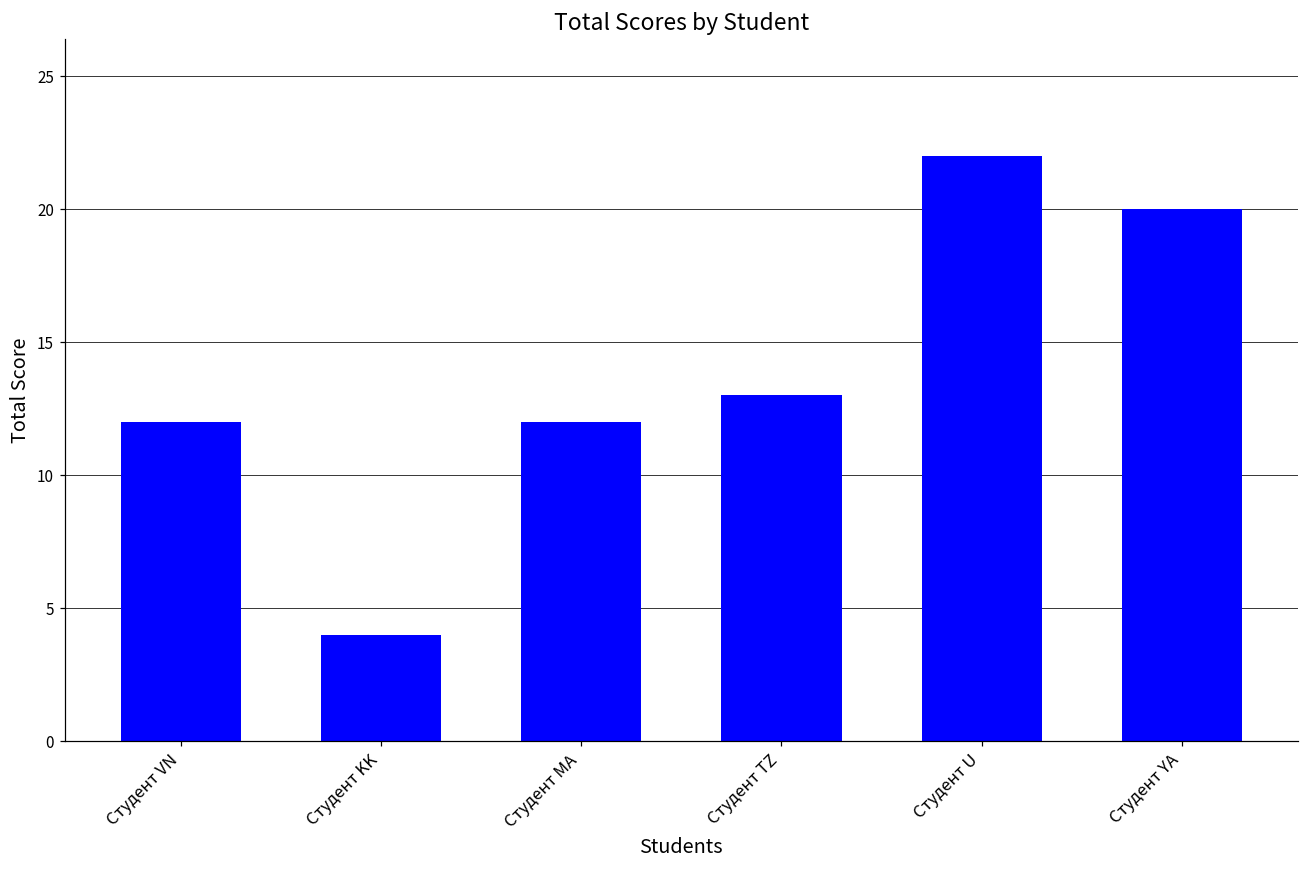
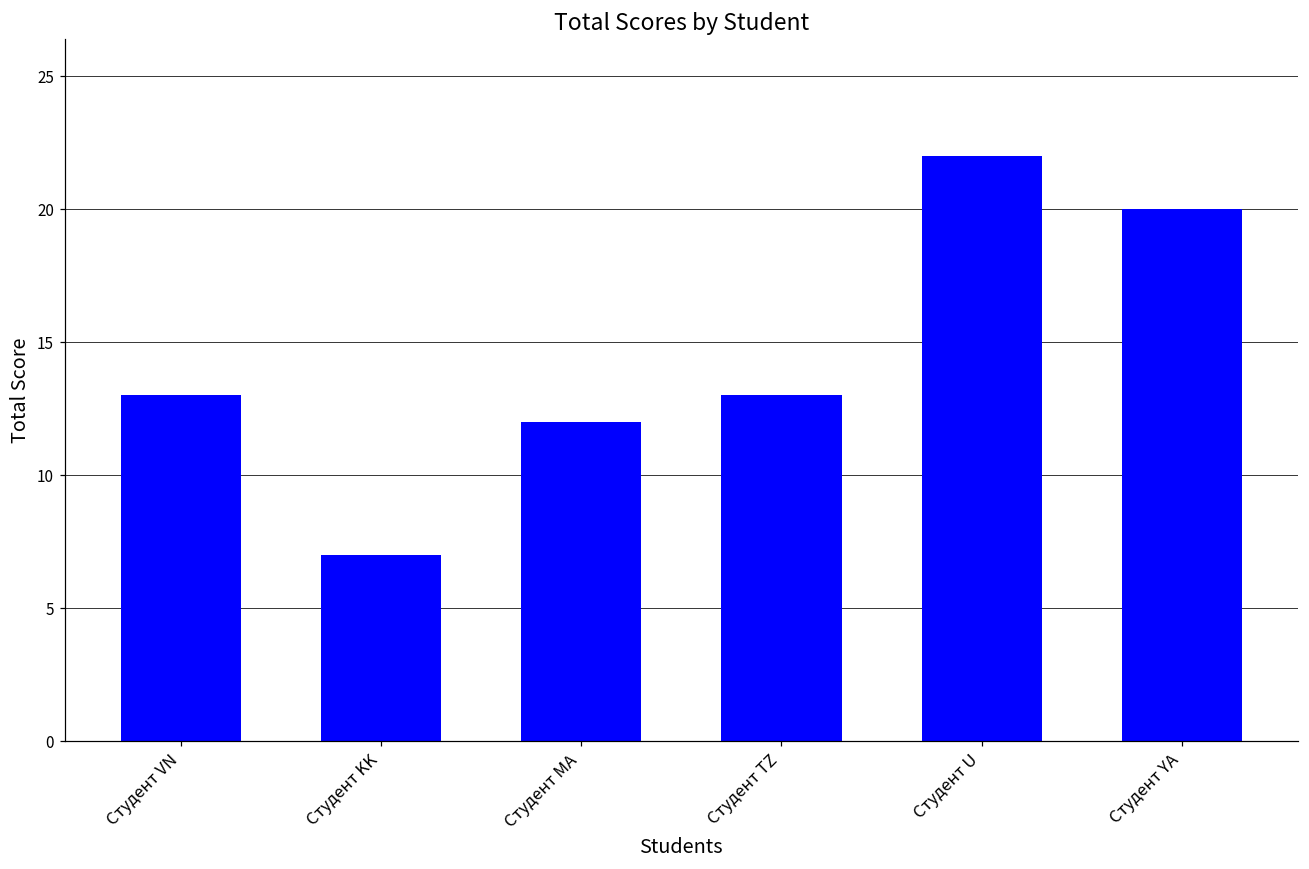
  {
-   "Студент VN": 12,
-   "Студент KK": 4,
+   "Студент VN": 13,
+   "Студент KK": 7,
    "Студент MA": 12,
    "Студент TZ": 13,
    "Студент U": 22,
    "Студент YA": 20
  }
